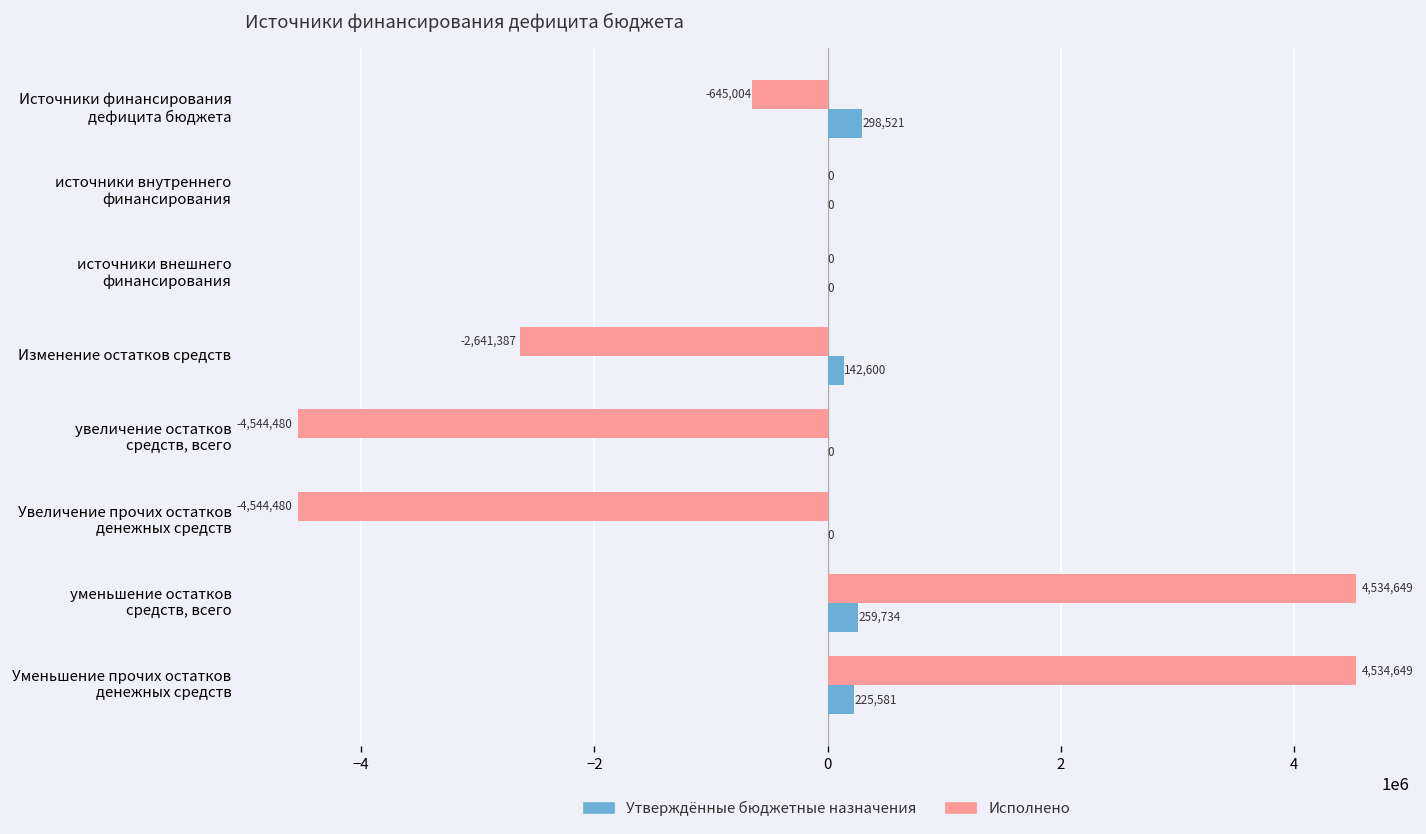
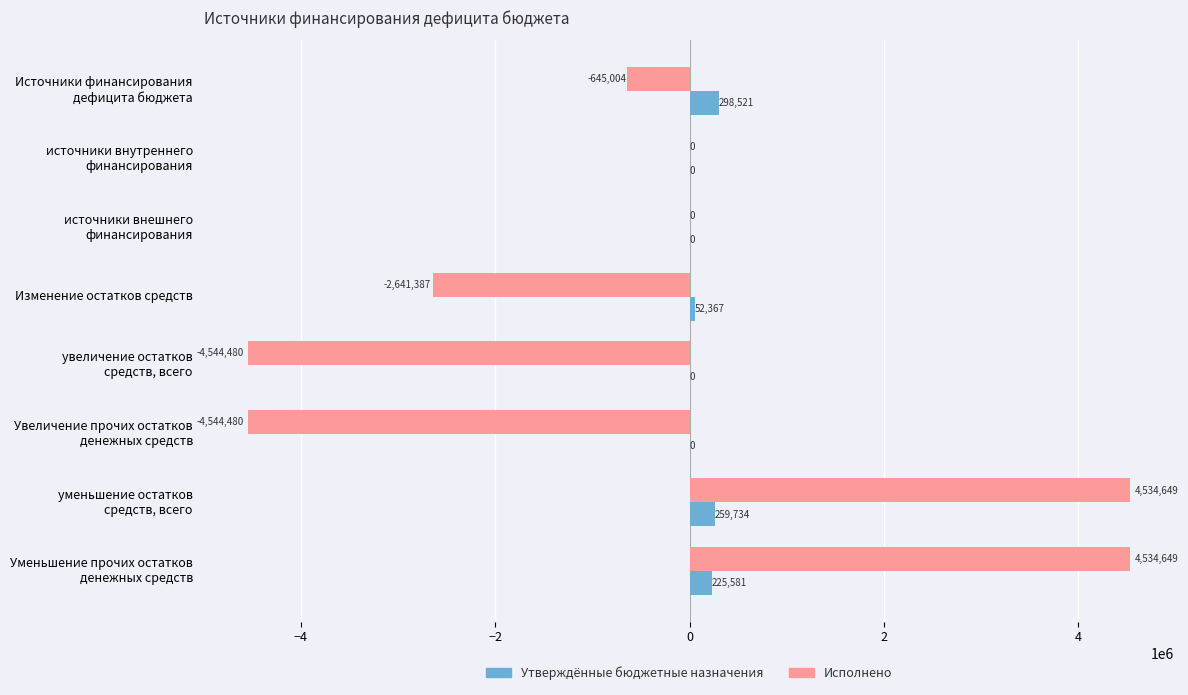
  {
    "Утверждённые бюджетные назначения": {
      "Источники финансирования дефицита бюджета": "298,521",
      "источники внутреннего финансирования": "0",
      "источники внешнего финансирования": "0",
-     "Изменение остатков средств": "142,600",
+     "Изменение остатков средств": "52,367",
      "увеличение остатков средств, всего": "0",
      "Увеличение прочих остатков денежных средств": "0",
      "уменьшение остатков средств, всего": "259,734",
      "Уменьшение прочих остатков денежных средств": "225,581"
    },
    "Исполнено": {
      "Источники финансирования дефицита бюджета": "-645,004",
      "источники внутреннего финансирования": "0",
      "источники внешнего финансирования": "0",
      "Изменение остатков средств": "-2,641,387",
      "увеличение остатков средств, всего": "-4,544,480",
      "Увеличение прочих остатков денежных средств": "-4,544,480",
      "уменьшение остатков средств, всего": "4,534,649",
      "Уменьшение прочих остатков денежных средств": "4,534,649"
    }
  }
